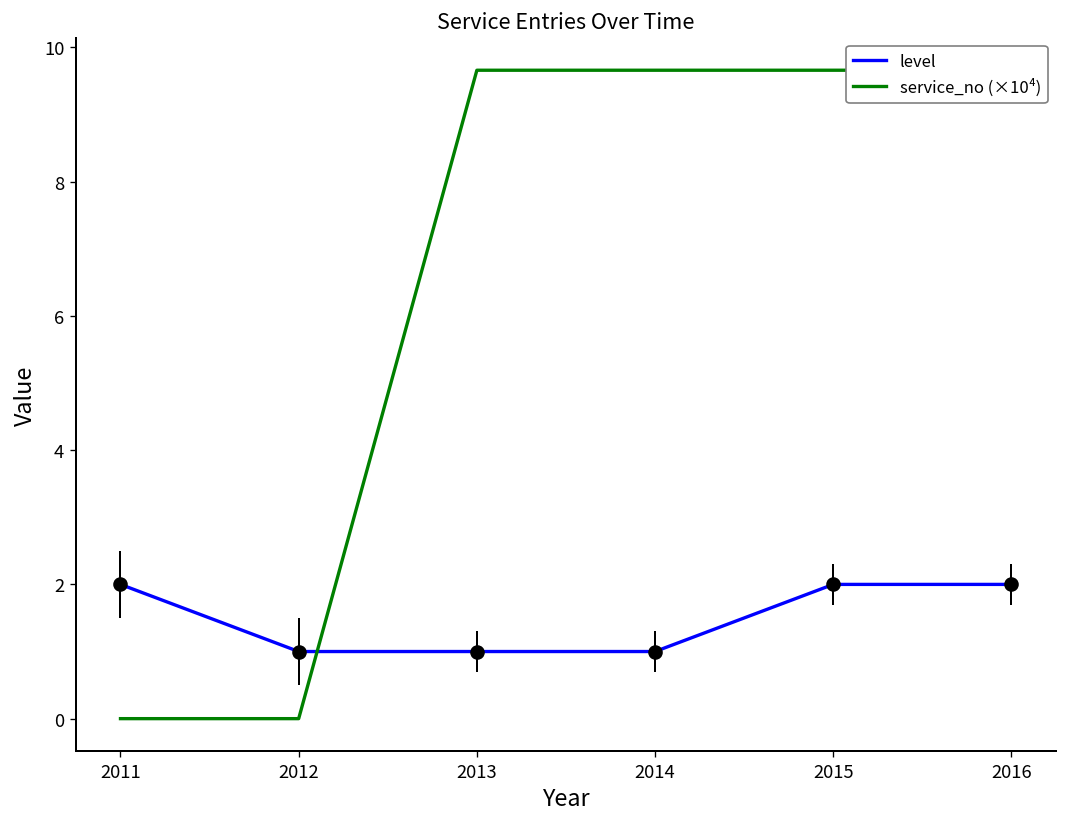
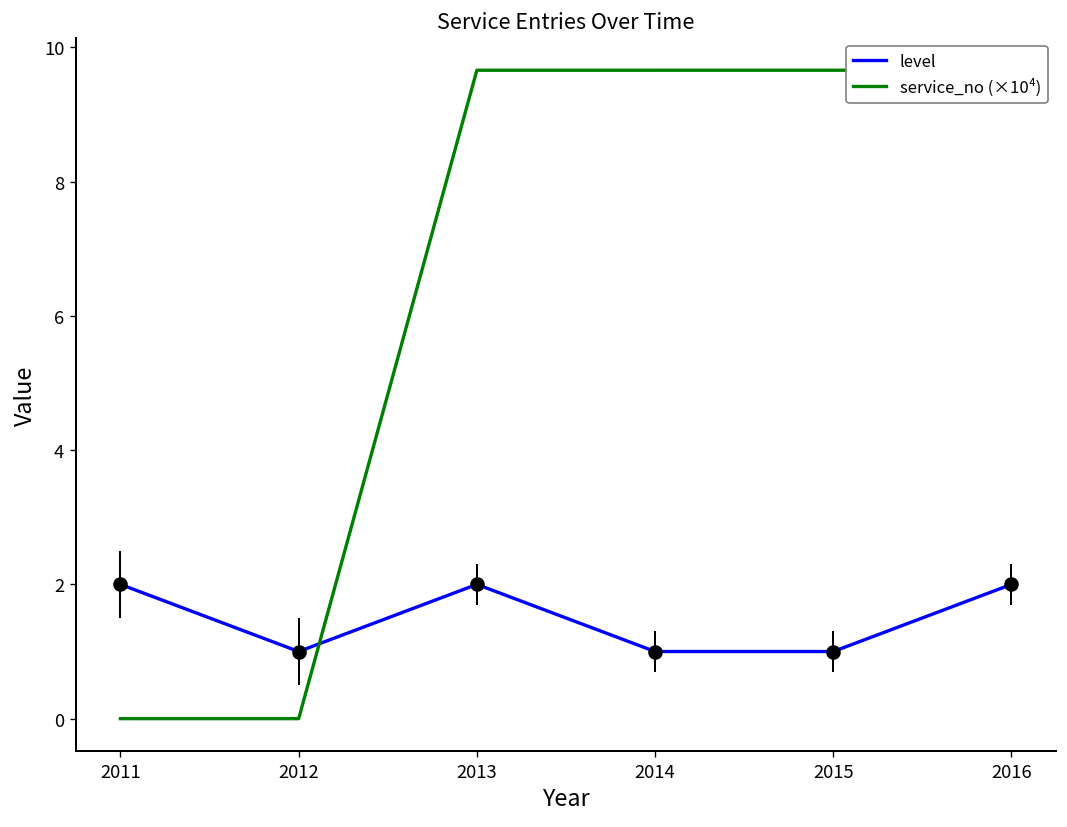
  {
    "level": {
      "2011": 2,
      "2012": 1,
-     "2013": 1,
+     "2013": 2,
      "2014": 1,
-     "2015": 2,
+     "2015": 1,
      "2016": 2
    },
    "service_no (×10⁴)": {
      "2011": 0,
      "2012": 0,
      "2013": 9.7,
      "2014": 9.7,
      "2015": 9.7
    }
  }
